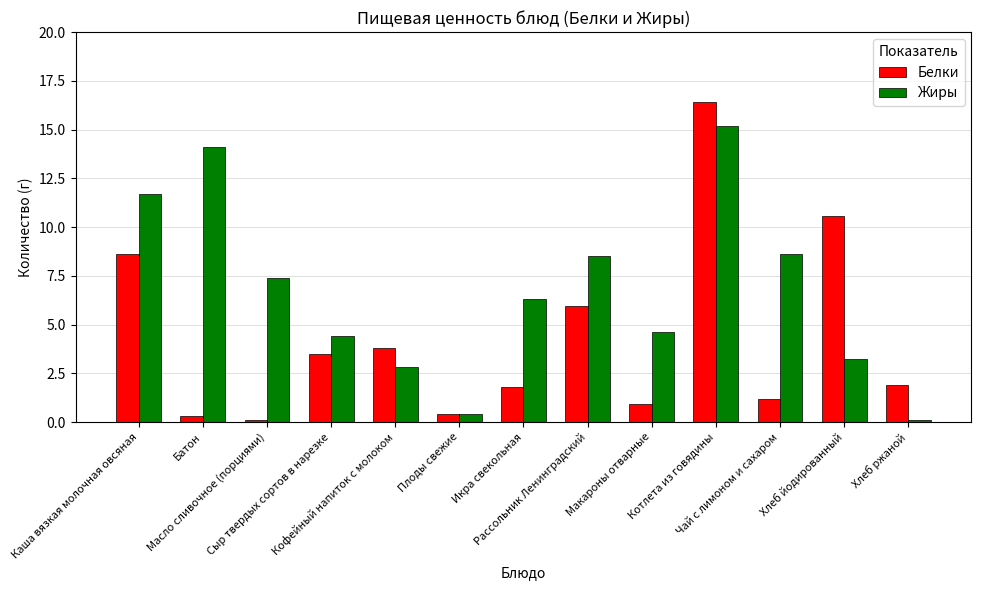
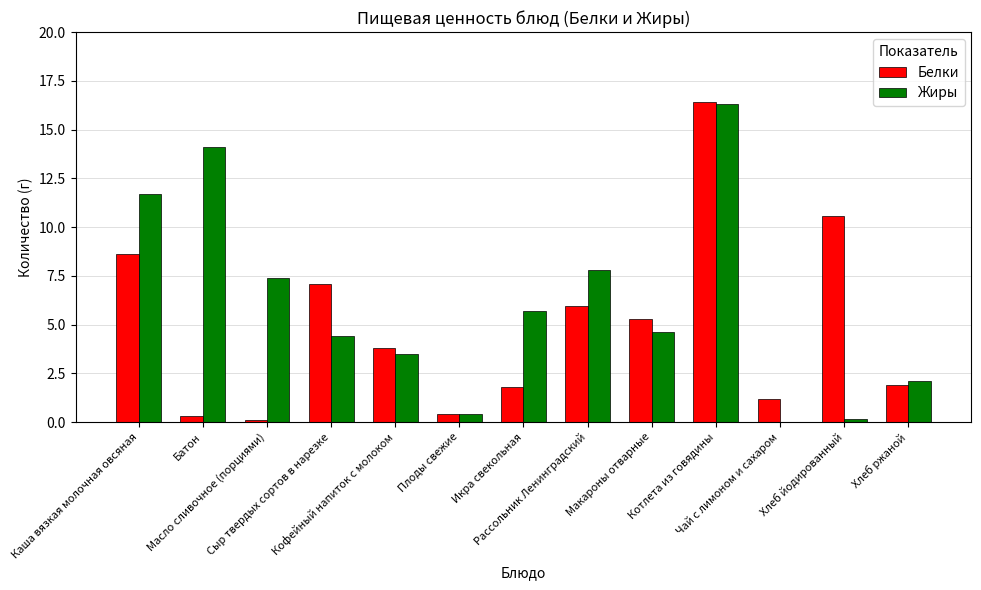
  {
    "Белки": {
      "Каша вязкая молочная овсяная": 8.6,
      "Батон": 0.3,
-     "Сыр твердых сортов в нарезке": 3.5,
+     "Сыр твердых сортов в нарезке": 7.1,
      "Кофейный напиток с молоком": 3.8,
      "Плоды свежие": 0.4,
      "Икра свекольная": 1.8,
      "Рассольник Ленинградский": 5.9,
-     "Макароны отварные": 0.9,
+     "Макароны отварные": 5.3,
      "Котлета из говядины": 16.4,
      "Чай с лимоном и сахаром": 1.2,
      "Хлеб йодированный": 10.6,
      "Хлеб ржаной": 1.9
    },
    "Жиры": {
      "Каша вязкая молочная овсяная": 11.7,
      "Батон": 14.1,
      "Масло сливочное (порциями)": 7.4,
      "Сыр твердых сортов в нарезке": 4.4,
-     "Кофейный напиток с молоком": 2.8,
+     "Кофейный напиток с молоком": 3.5,
      "Плоды свежие": 0.4,
-     "Икра свекольная": 6.3,
-     "Рассольник Ленинградский": 8.5,
+     "Икра свекольная": 5.7,
+     "Рассольник Ленинградский": 7.8,
      "Макароны отварные": 4.6,
-     "Котлета из говядины": 15.2,
-     "Чай с лимоном и сахаром": 8.6,
-     "Хлеб йодированный": 3.2,
-     "Хлеб ржаной": 0.1
+     "Котлета из говядины": 16.3,
+     "Чай с лимоном и сахаром": 0.0,
+     "Хлеб йодированный": 0.2,
+     "Хлеб ржаной": 2.1
    }
  }
